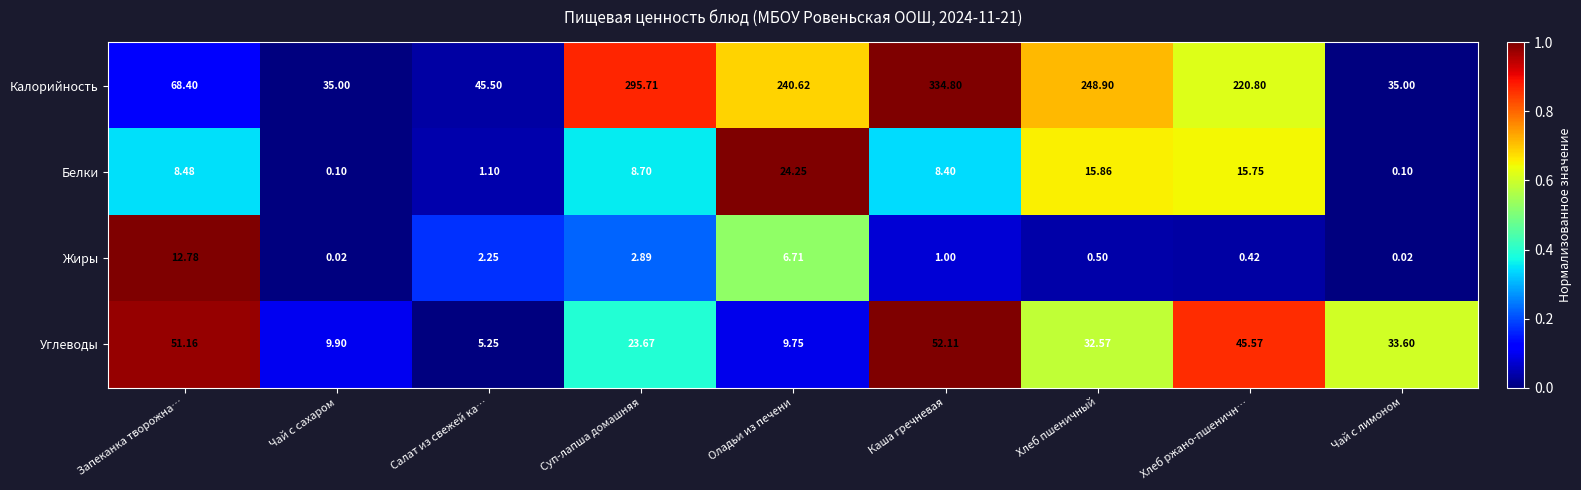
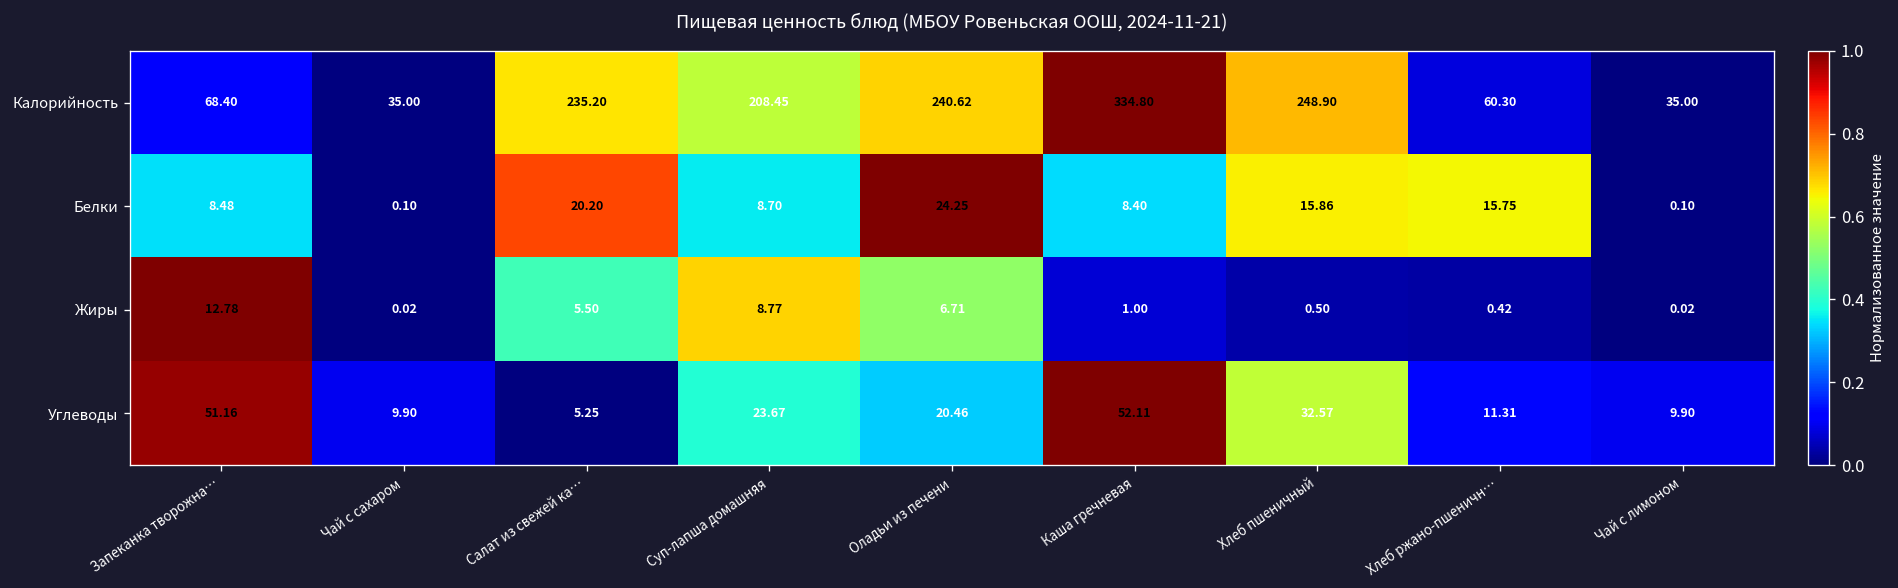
  {
    "Калорийность": {
      "Запеканка творожна…": 68.40,
      "Чай с сахаром": 35.00,
-     "Салат из свежей ка…": 45.50,
-     "Суп-лапша домашняя": 295.71,
+     "Салат из свежей ка…": 235.20,
+     "Суп-лапша домашняя": 208.45,
      "Оладьи из печени": 240.62,
      "Каша гречневая": 334.80,
      "Хлеб пшеничный": 248.90,
-     "Хлеб ржано-пшеничн…": 220.80,
+     "Хлеб ржано-пшеничн…": 60.30,
      "Чай с лимоном": 35.00
    },
    "Белки": {
      "Запеканка творожна…": 8.48,
      "Чай с сахаром": 0.10,
-     "Салат из свежей ка…": 1.10,
+     "Салат из свежей ка…": 20.20,
      "Суп-лапша домашняя": 8.70,
      "Оладьи из печени": 24.25,
      "Каша гречневая": 8.40,
      "Хлеб пшеничный": 15.86,
      "Хлеб ржано-пшеничн…": 15.75,
      "Чай с лимоном": 0.10
    },
    "Жиры": {
      "Запеканка творожна…": 12.78,
      "Чай с сахаром": 0.02,
-     "Салат из свежей ка…": 2.25,
-     "Суп-лапша домашняя": 2.89,
+     "Салат из свежей ка…": 5.50,
+     "Суп-лапша домашняя": 8.77,
      "Оладьи из печени": 6.71,
      "Каша гречневая": 1.00,
      "Хлеб пшеничный": 0.50,
      "Хлеб ржано-пшеничн…": 0.42,
      "Чай с лимоном": 0.02
    },
    "Углеводы": {
      "Запеканка творожна…": 51.16,
      "Чай с сахаром": 9.90,
      "Салат из свежей ка…": 5.25,
      "Суп-лапша домашняя": 23.67,
-     "Оладьи из печени": 9.75,
+     "Оладьи из печени": 20.46,
      "Каша гречневая": 52.11,
      "Хлеб пшеничный": 32.57,
-     "Хлеб ржано-пшеничн…": 45.57,
-     "Чай с лимоном": 33.60
+     "Хлеб ржано-пшеничн…": 11.31,
+     "Чай с лимоном": 9.90
    }
  }
